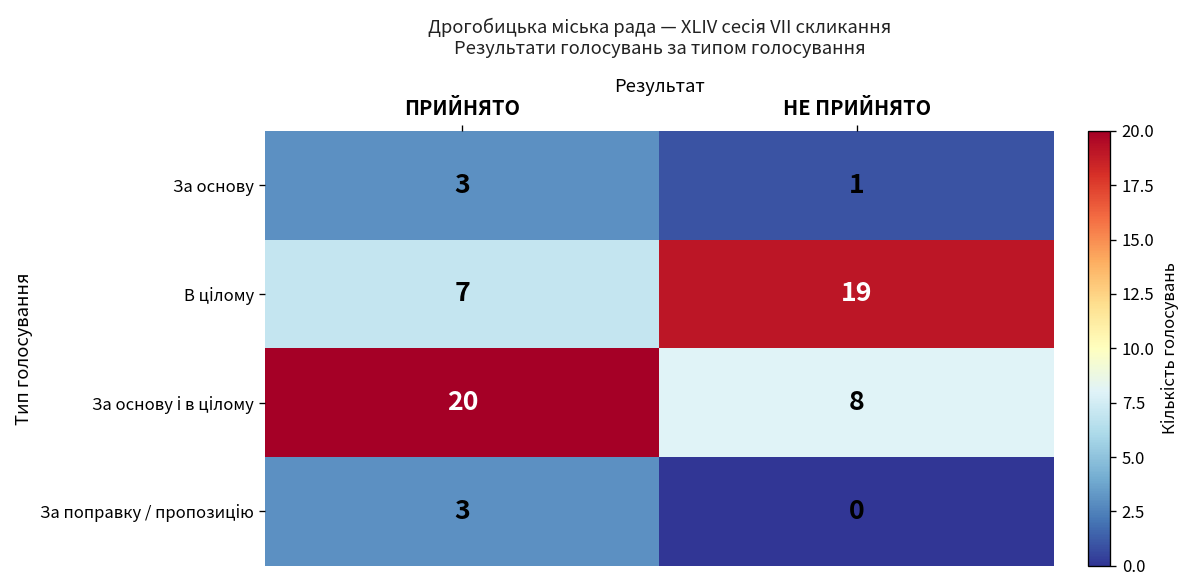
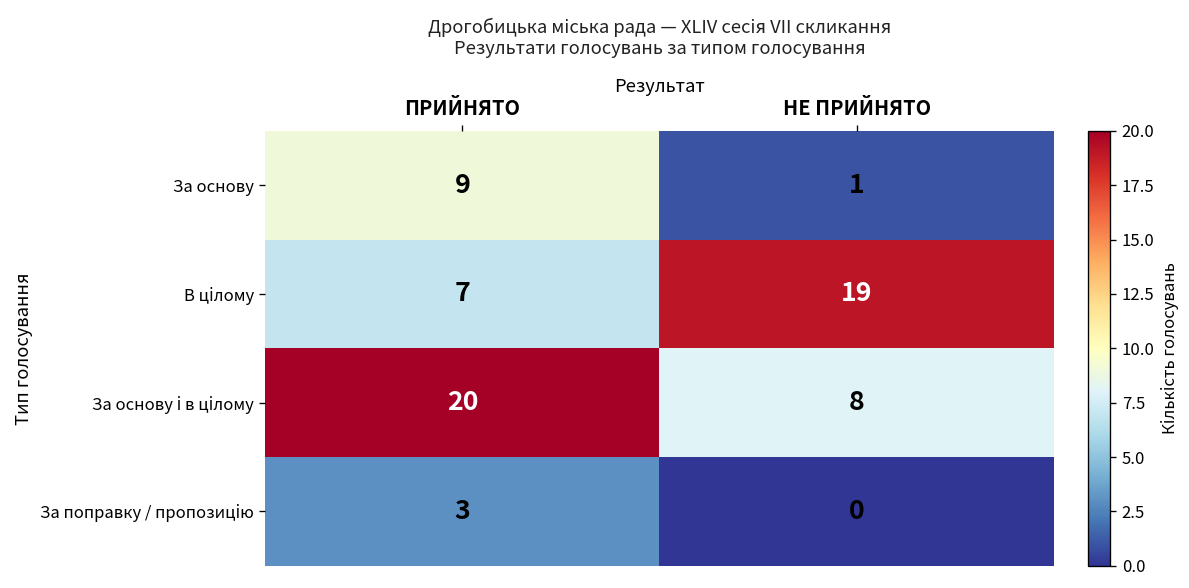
  {
    "За основу": {
-     "ПРИЙНЯТО": 3,
+     "ПРИЙНЯТО": 9,
      "НЕ ПРИЙНЯТО": 1
    },
    "В цілому": {
      "ПРИЙНЯТО": 7,
      "НЕ ПРИЙНЯТО": 19
    },
    "За основу і в цілому": {
      "ПРИЙНЯТО": 20,
      "НЕ ПРИЙНЯТО": 8
    },
    "За поправку / пропозицію": {
      "ПРИЙНЯТО": 3,
      "НЕ ПРИЙНЯТО": 0
    }
  }
